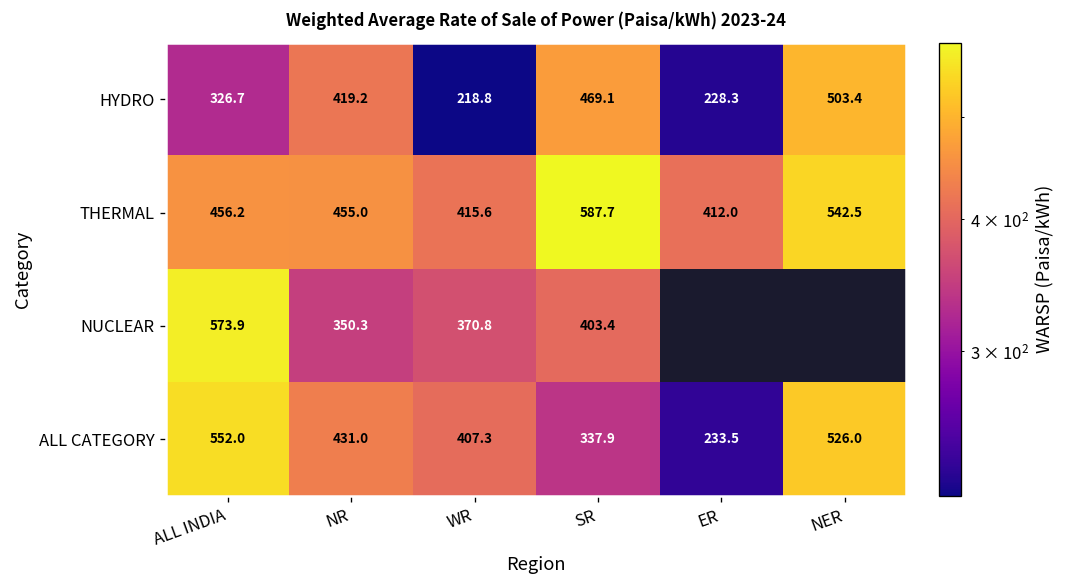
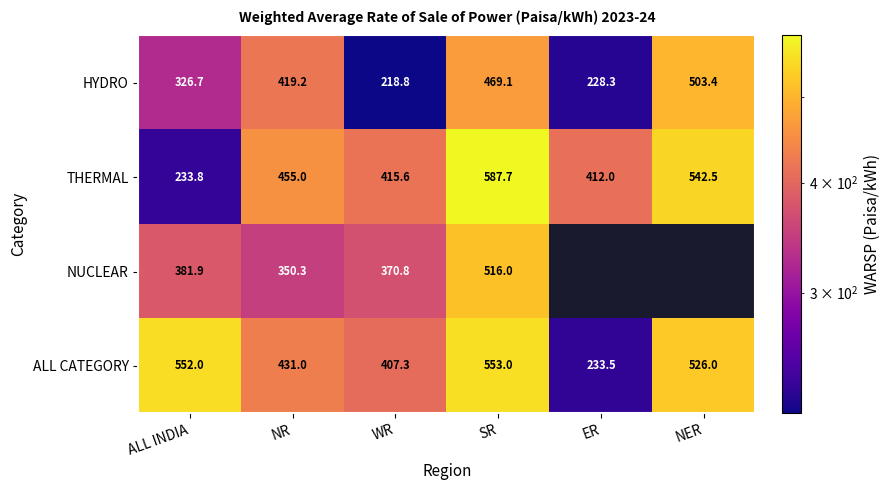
  {
    "HYDRO": {
      "ALL INDIA": 326.7,
      "NR": 419.2,
      "WR": 218.8,
      "SR": 469.1,
      "ER": 228.3,
      "NER": 503.4
    },
    "THERMAL": {
-     "ALL INDIA": 456.2,
+     "ALL INDIA": 233.8,
      "NR": 455.0,
      "WR": 415.6,
      "SR": 587.7,
      "ER": 412.0,
      "NER": 542.5
    },
    "NUCLEAR": {
-     "ALL INDIA": 573.9,
+     "ALL INDIA": 381.9,
      "NR": 350.3,
      "WR": 370.8,
-     "SR": 403.4
+     "SR": 516.0
    },
    "ALL CATEGORY": {
      "ALL INDIA": 552.0,
      "NR": 431.0,
      "WR": 407.3,
-     "SR": 337.9,
+     "SR": 553.0,
      "ER": 233.5,
      "NER": 526.0
    }
  }
